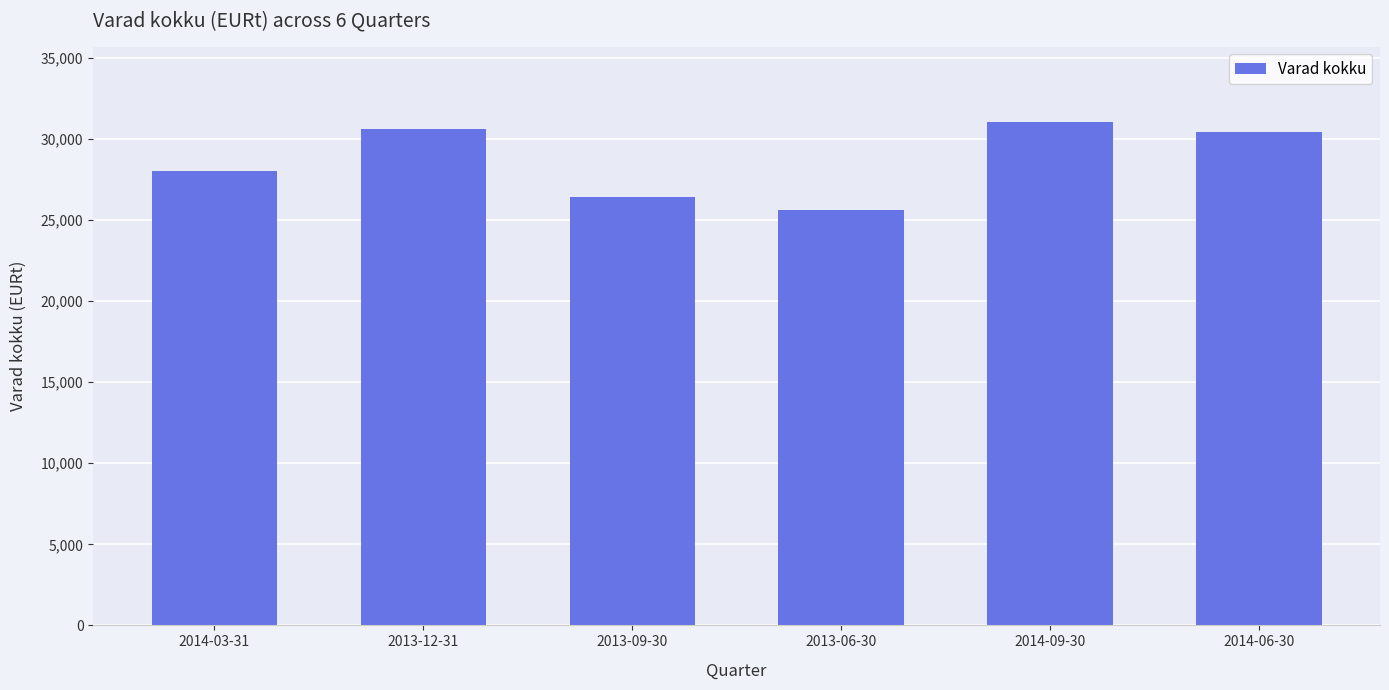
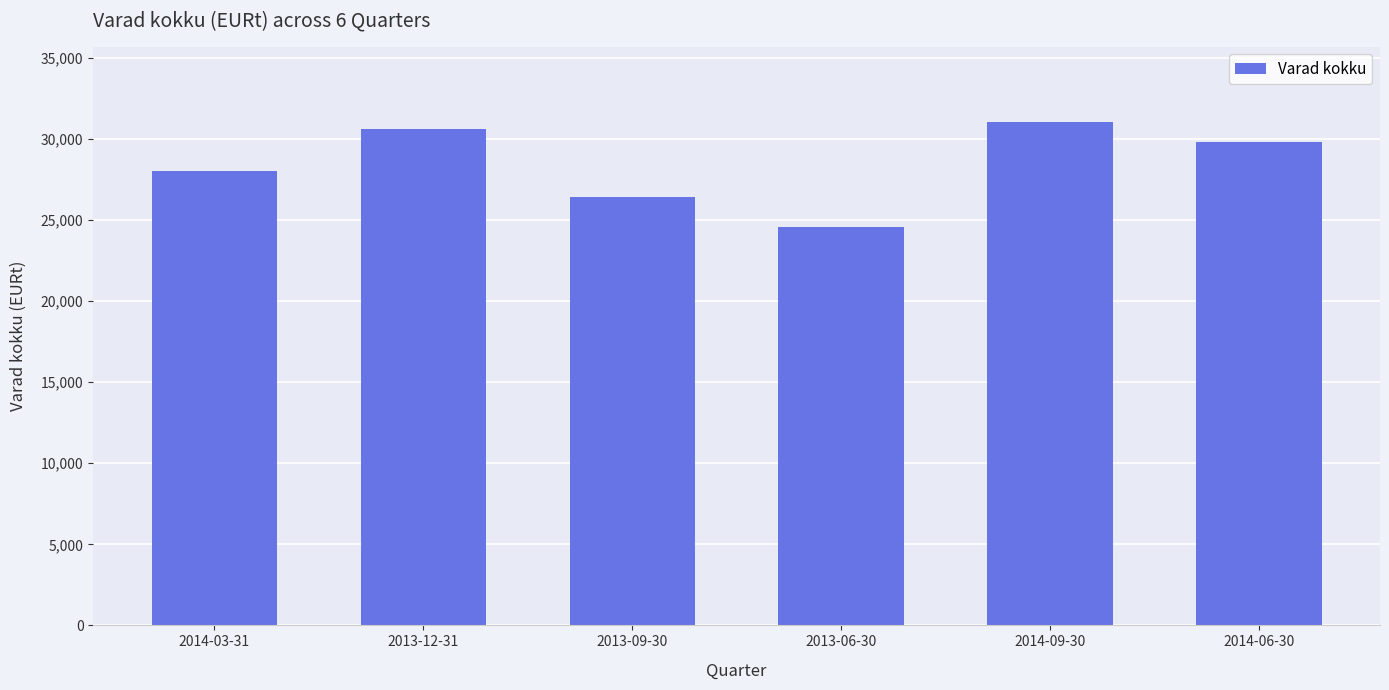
  {
    "2014-03-31": "28,000",
    "2013-12-31": "30,600",
    "2013-09-30": "26,400",
-   "2013-06-30": "25,600",
+   "2013-06-30": "24,600",
    "2014-09-30": "31,000",
-   "2014-06-30": "30,400"
+   "2014-06-30": "29,800"
  }
